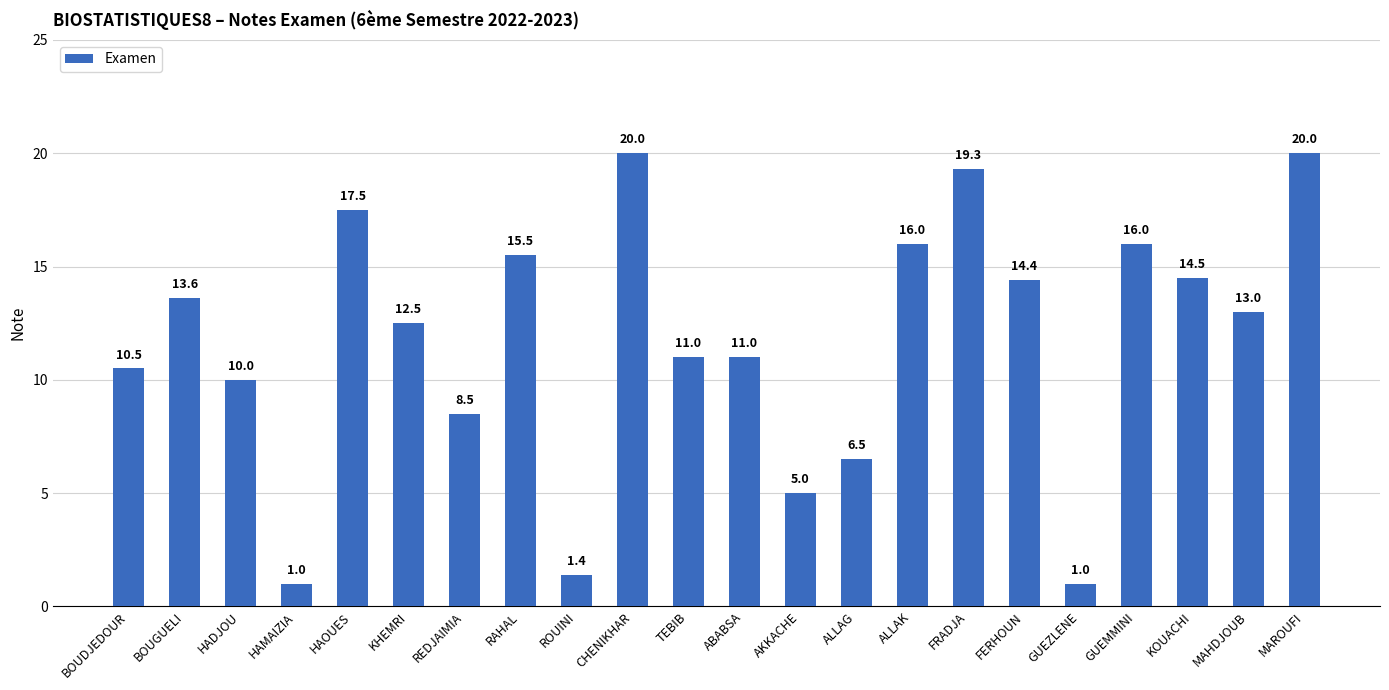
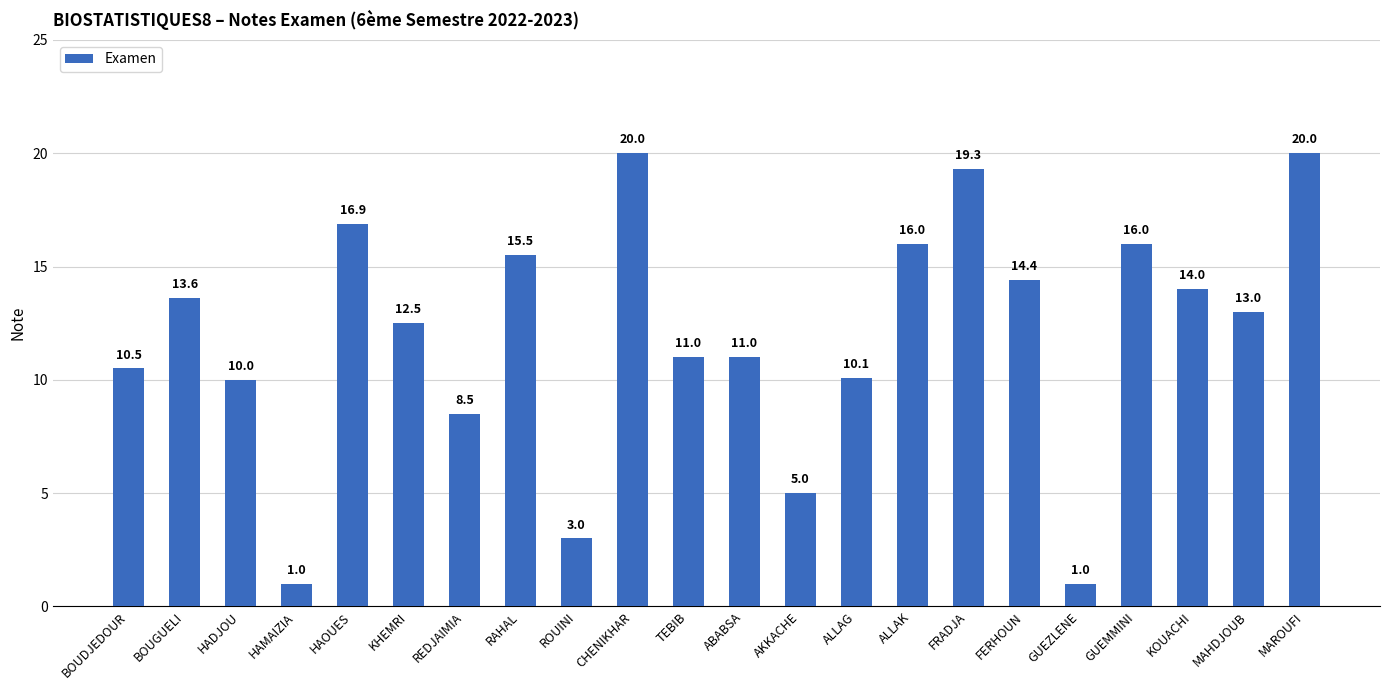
  {
    "BOUDJEDOUR": 10.5,
    "BOUGUELI": 13.6,
    "HADJOU": 10.0,
    "HAMAIZIA": 1.0,
-   "HAOUES": 17.5,
+   "HAOUES": 16.9,
    "KHEMRI": 12.5,
    "REDJAIMIA": 8.5,
    "RAHAL": 15.5,
-   "ROUINI": 1.4,
+   "ROUINI": 3.0,
    "CHENIKHAR": 20.0,
    "TEBIB": 11.0,
    "ABABSA": 11.0,
    "AKKACHE": 5.0,
-   "ALLAG": 6.5,
+   "ALLAG": 10.1,
    "ALLAK": 16.0,
    "FRADJA": 19.3,
    "FERHOUN": 14.4,
    "GUEZLENE": 1.0,
    "GUEMMINI": 16.0,
-   "KOUACHI": 14.5,
+   "KOUACHI": 14.0,
    "MAHDJOUB": 13.0,
    "MAROUFI": 20.0
  }
